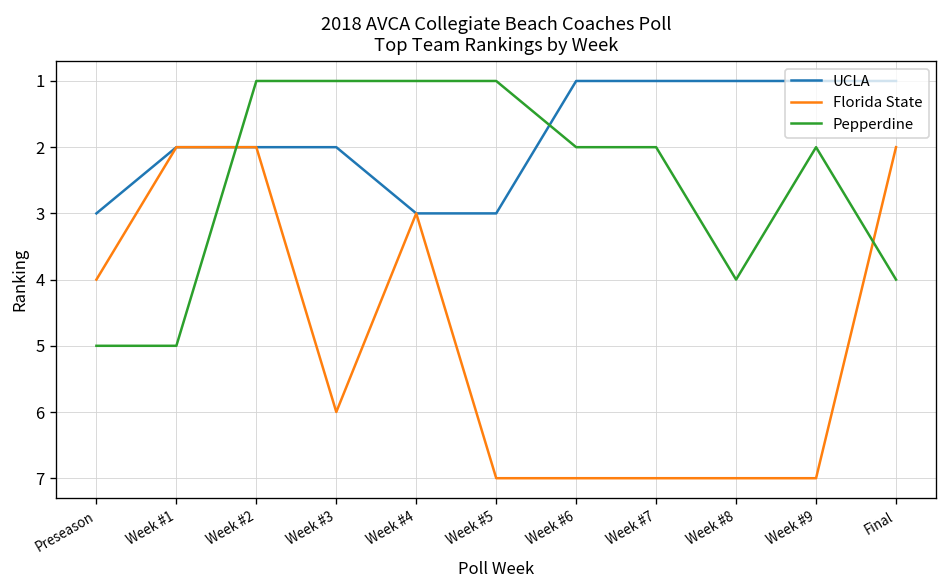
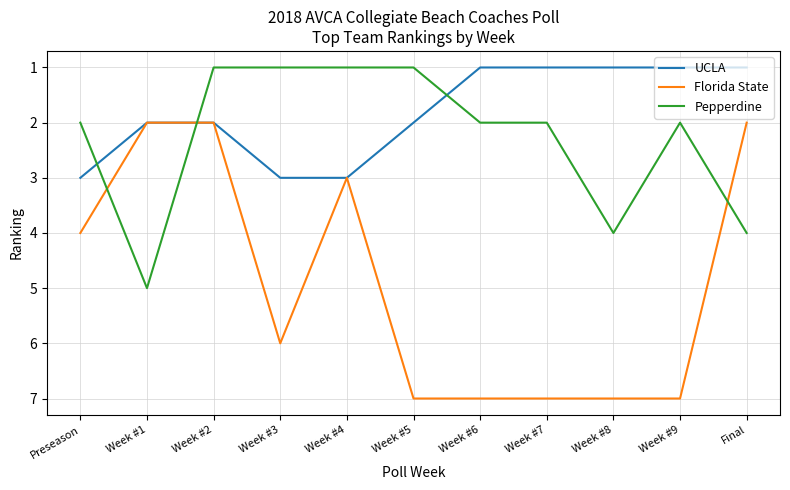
  {
    "UCLA": {
      "Preseason": 3,
-     "Week #3": 2,
-     "Week #5": 3,
+     "Week #3": 3,
+     "Week #5": 2,
      "Week #6": 1,
      "Week #7": 1,
      "Week #8": 1
    },
    "Florida State": {
      "Preseason": 4,
      "Week #3": 6,
      "Week #5": 7,
      "Week #6": 7,
      "Week #7": 7,
      "Week #8": 7,
      "Week #9": 7,
      "Final": 2
    },
    "Pepperdine": {
-     "Preseason": 5,
+     "Preseason": 2,
      "Week #1": 5,
      "Week #2": 1,
      "Week #3": 1,
      "Week #4": 1,
      "Week #5": 1,
      "Week #6": 2,
      "Week #7": 2,
      "Week #8": 4,
      "Week #9": 2,
      "Final": 4
    }
  }
